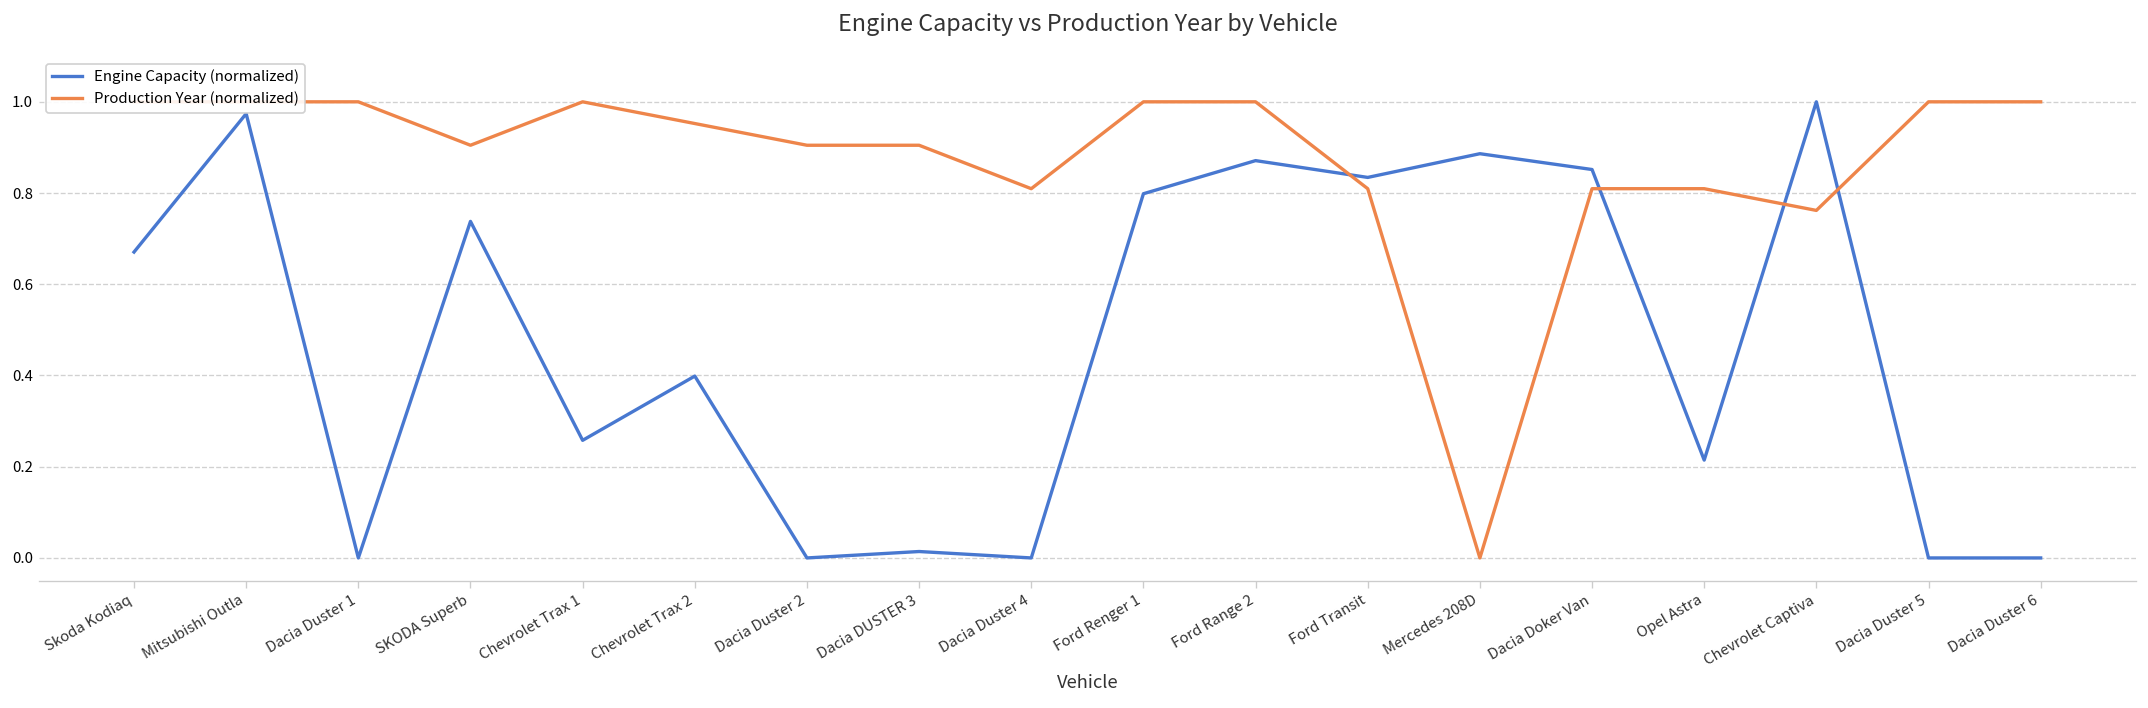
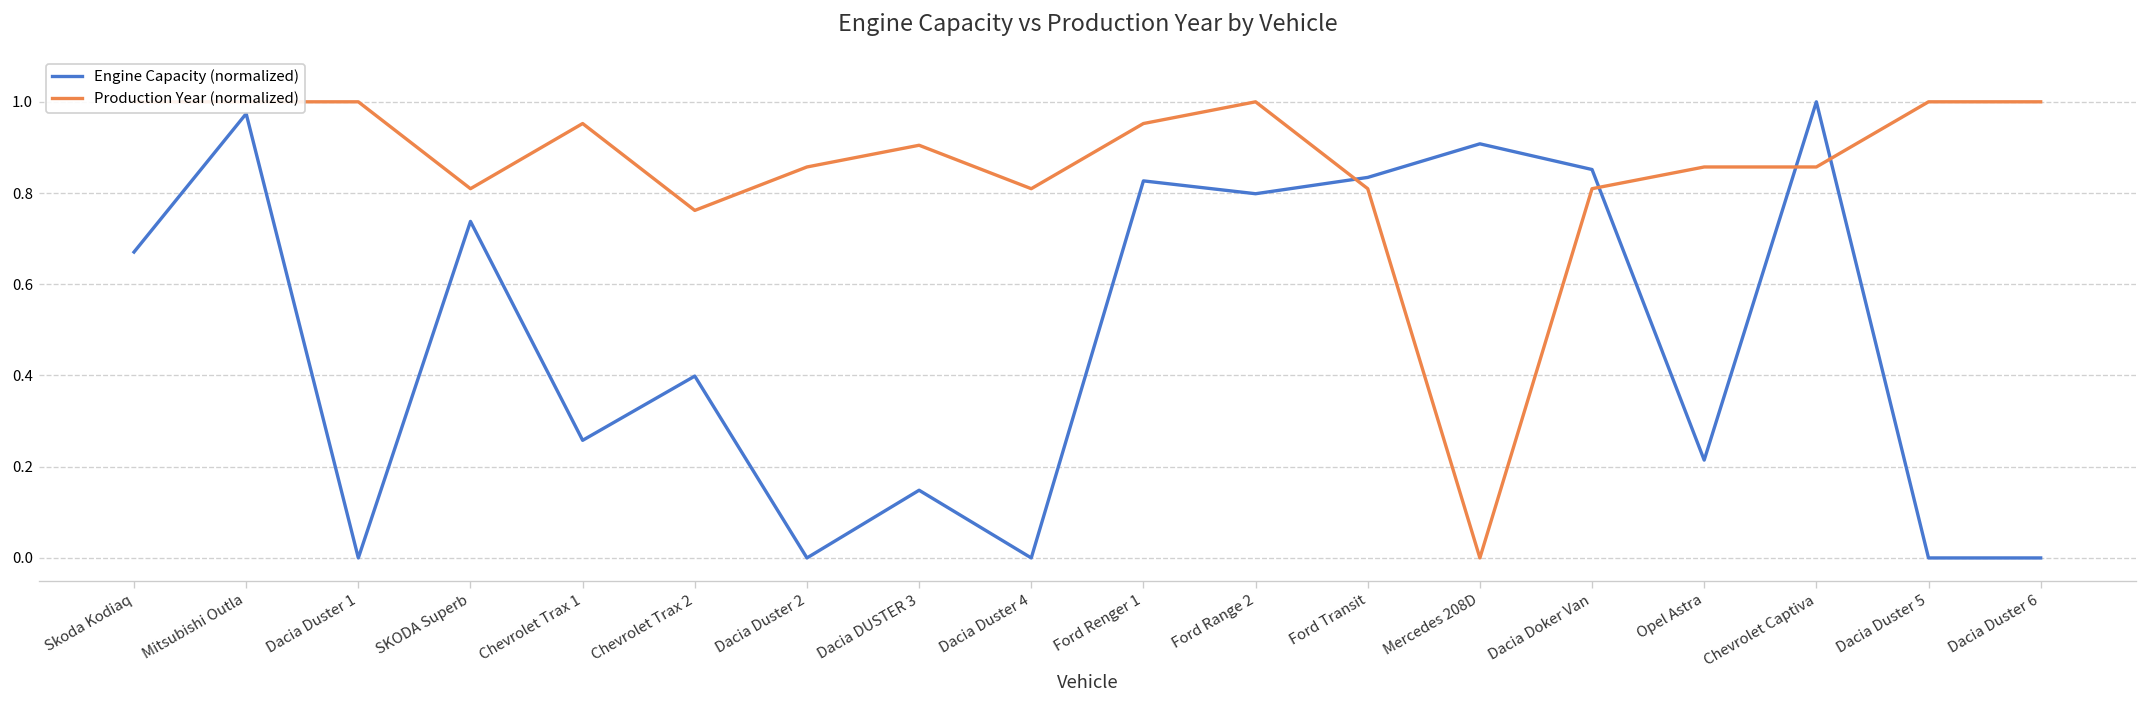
  {
    "Engine Capacity (normalized)": {
      "Skoda Kodiaq": 0.67,
      "Dacia Duster 1": 0.00,
      "SKODA Superb": 0.74,
      "Chevrolet Trax 1": 0.26,
      "Chevrolet Trax 2": 0.40,
      "Dacia Duster 2": 0.00,
-     "Dacia DUSTER 3": 0.01,
+     "Dacia DUSTER 3": 0.15,
      "Dacia Duster 4": 0.00,
-     "Ford Renger 1": 0.80,
-     "Ford Range 2": 0.87,
+     "Ford Renger 1": 0.83,
+     "Ford Range 2": 0.80,
      "Ford Transit": 0.83,
-     "Mercedes 208D": 0.89,
+     "Mercedes 208D": 0.91,
      "Dacia Doker Van": 0.85,
      "Opel Astra": 0.21,
      "Chevrolet Captiva": 1.00,
      "Dacia Duster 5": 0.00,
      "Dacia Duster 6": 0.00
    },
    "Production Year (normalized)": {
      "Dacia Duster 1": 1.00,
-     "SKODA Superb": 0.90,
-     "Chevrolet Trax 1": 1.00,
-     "Chevrolet Trax 2": 0.95,
-     "Dacia Duster 2": 0.90,
+     "SKODA Superb": 0.81,
+     "Chevrolet Trax 1": 0.95,
+     "Chevrolet Trax 2": 0.76,
+     "Dacia Duster 2": 0.86,
      "Dacia DUSTER 3": 0.90,
      "Dacia Duster 4": 0.81,
-     "Ford Renger 1": 1.00,
+     "Ford Renger 1": 0.95,
      "Ford Range 2": 1.00,
      "Ford Transit": 0.81,
      "Mercedes 208D": 0.00,
      "Dacia Doker Van": 0.81,
-     "Opel Astra": 0.81,
-     "Chevrolet Captiva": 0.76,
+     "Opel Astra": 0.86,
+     "Chevrolet Captiva": 0.86,
      "Dacia Duster 5": 1.00,
      "Dacia Duster 6": 1.00
    }
  }
